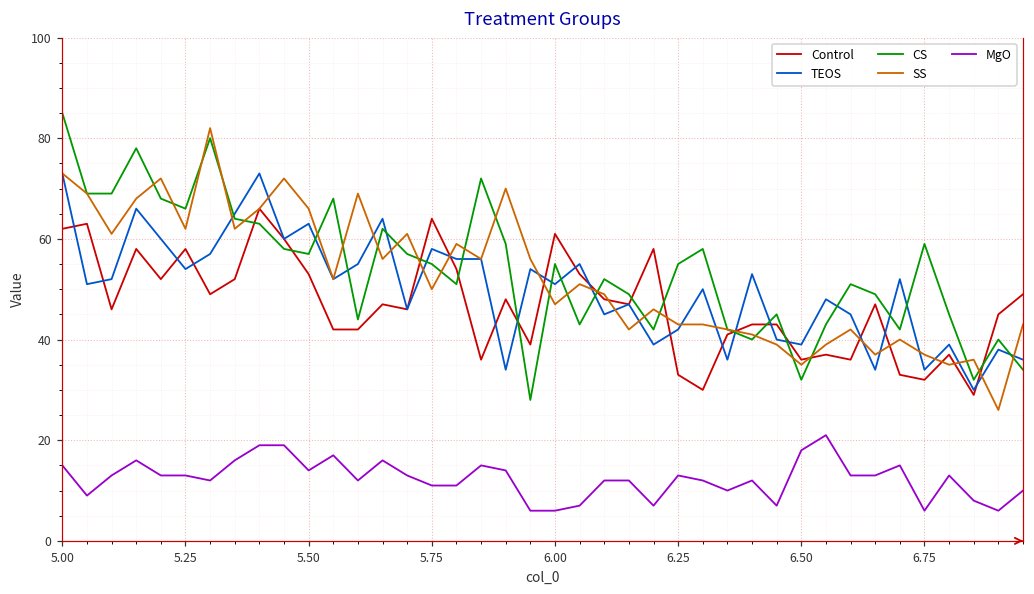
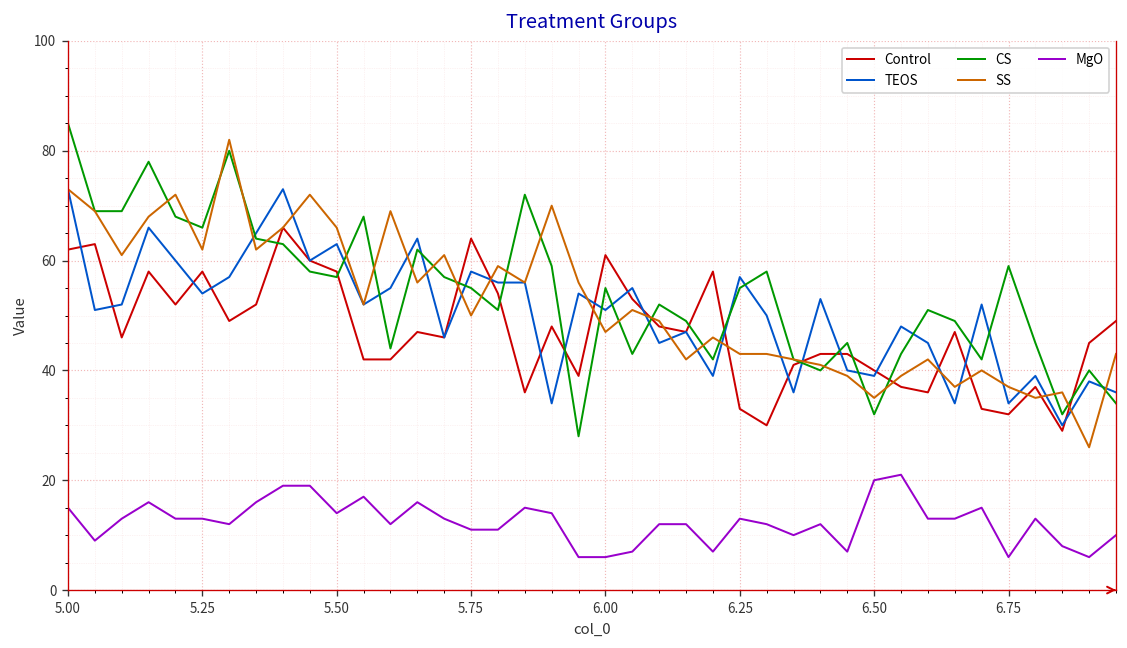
  {
    "Control": {
      "5.00": 62,
      "5.25": 58,
-     "5.50": 53,
+     "5.50": 58,
      "5.75": 64,
      "6.00": 61,
      "6.25": 33,
-     "6.50": 36,
+     "6.50": 40,
      "6.75": 32
    },
    "TEOS": {
      "5.25": 54,
      "5.50": 63,
      "5.75": 58,
      "6.00": 51,
-     "6.25": 42,
+     "6.25": 57,
      "6.50": 39,
      "6.75": 34
    },
    "CS": {
      "5.00": 85,
      "5.25": 66,
      "5.50": 57,
      "5.75": 55,
      "6.00": 55,
      "6.25": 55,
      "6.50": 32,
      "6.75": 59
    },
    "SS": {
      "5.25": 62,
      "5.50": 66,
      "5.75": 50,
      "6.00": 47,
      "6.25": 43,
      "6.50": 35,
      "6.75": 37
    },
    "MgO": {
      "5.00": 15,
      "5.25": 13,
      "5.50": 14,
      "5.75": 11,
      "6.00": 6,
      "6.25": 13,
-     "6.50": 18,
+     "6.50": 20,
      "6.75": 6
    }
  }
